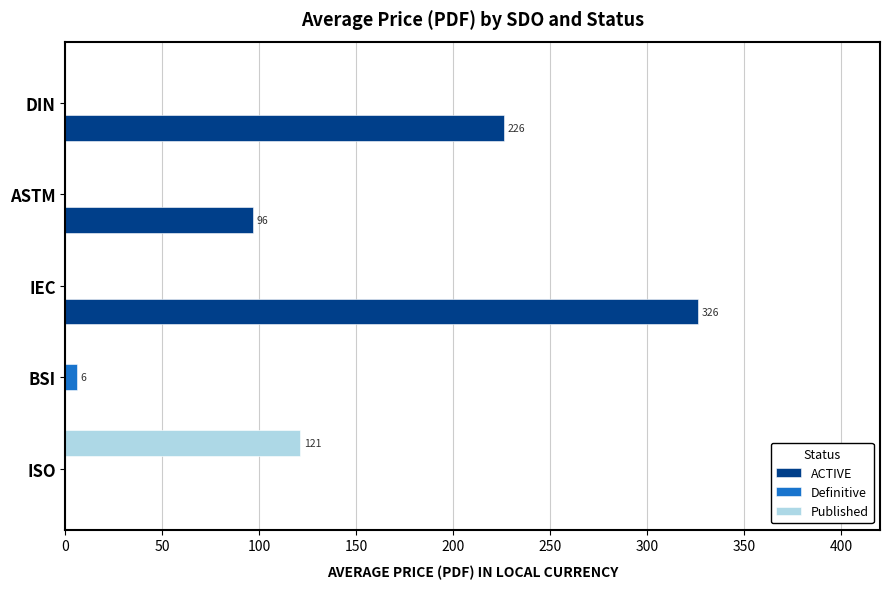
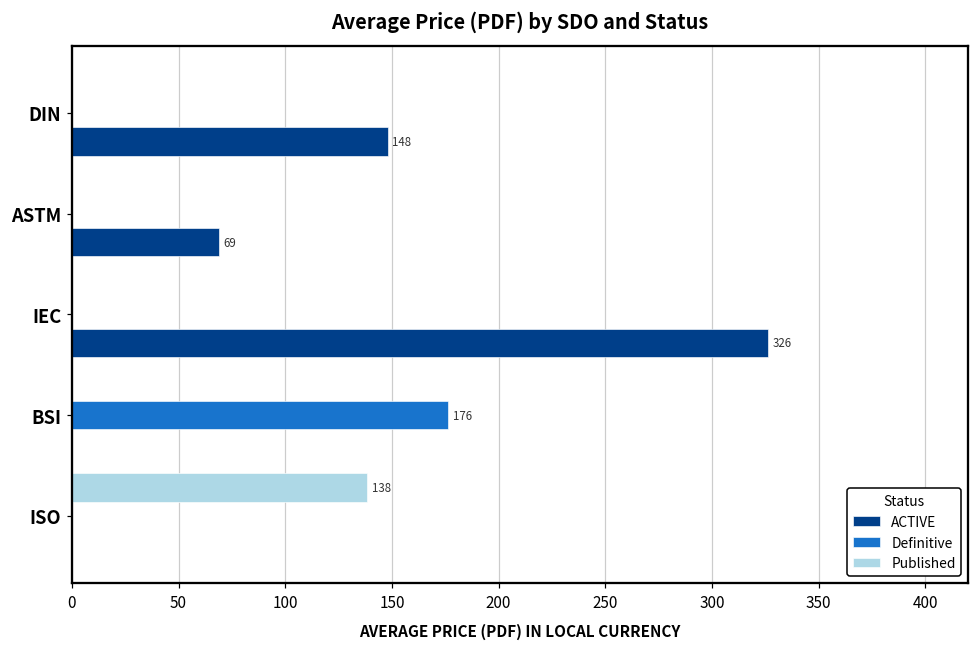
  {
    "ACTIVE": {
-     "DIN": 226,
-     "ASTM": 96,
+     "DIN": 148,
+     "ASTM": 69,
      "IEC": 326
    },
    "Definitive": {
-     "BSI": 6
+     "BSI": 176
    },
    "Published": {
-     "ISO": 121
+     "ISO": 138
    }
  }
